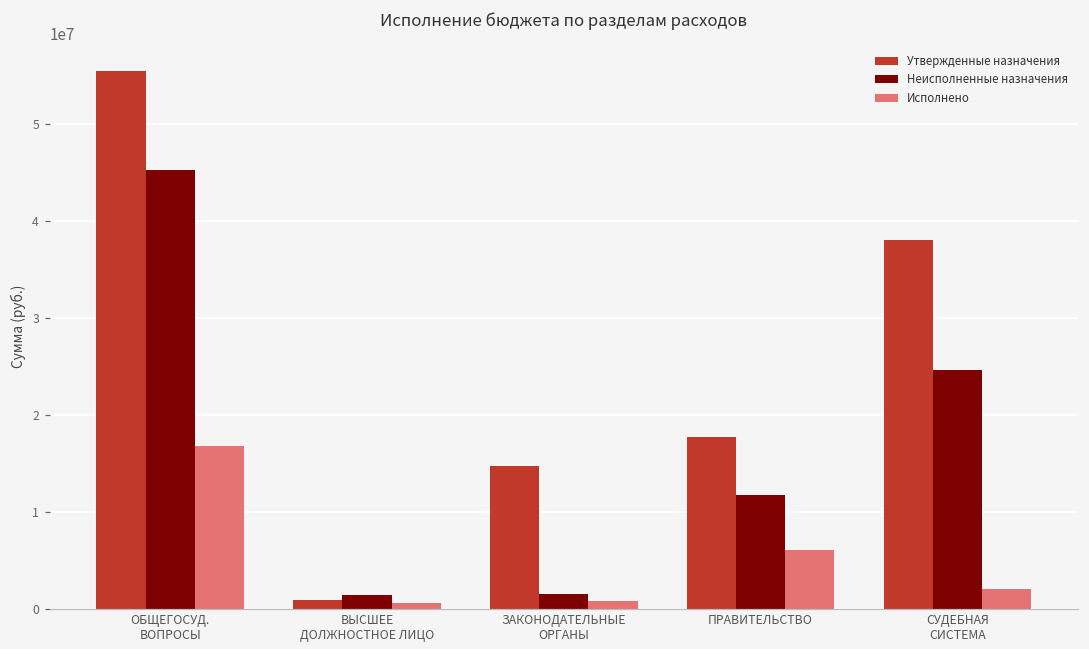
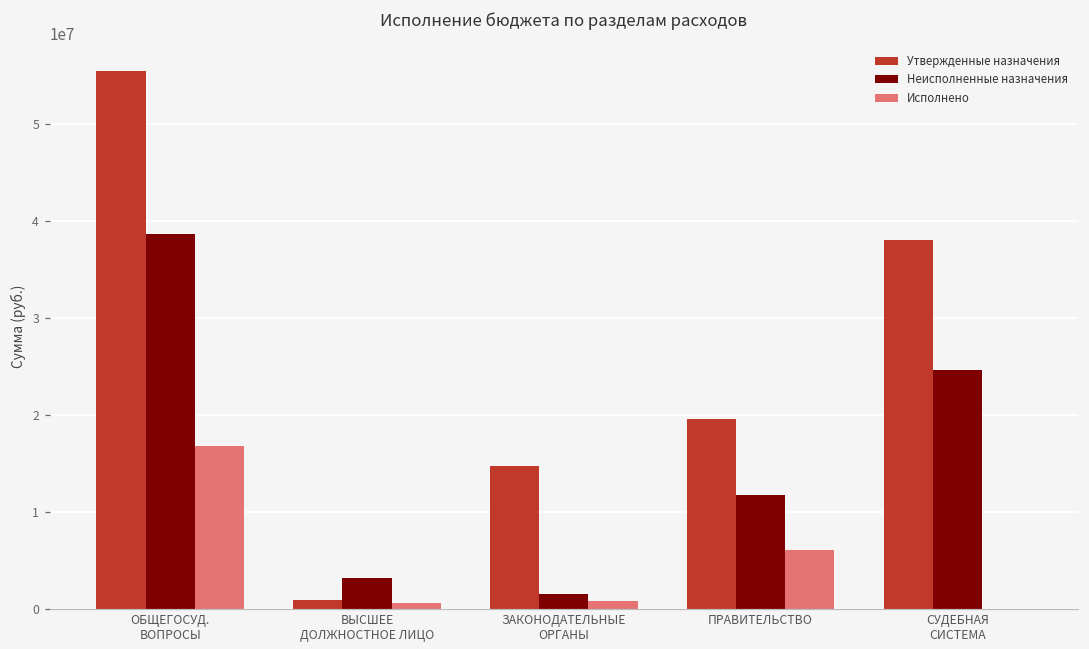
  {
    "Утвержденные назначения": {
      "ОБЩЕГОСУД. ВОПРОСЫ": 55000000,
      "ВЫСШЕЕ ДОЛЖНОСТНОЕ ЛИЦО": 1000000,
      "ЗАКОНОДАТЕЛЬНЫЕ ОРГАНЫ": 15000000,
-     "ПРАВИТЕЛЬСТВО": 18000000,
+     "ПРАВИТЕЛЬСТВО": 20000000,
      "СУДЕБНАЯ СИСТЕМА": 38000000
    },
    "Неисполненные назначения": {
-     "ОБЩЕГОСУД. ВОПРОСЫ": 45000000,
-     "ВЫСШЕЕ ДОЛЖНОСТНОЕ ЛИЦО": 1000000,
+     "ОБЩЕГОСУД. ВОПРОСЫ": 39000000,
+     "ВЫСШЕЕ ДОЛЖНОСТНОЕ ЛИЦО": 3000000,
      "ЗАКОНОДАТЕЛЬНЫЕ ОРГАНЫ": 2000000,
      "ПРАВИТЕЛЬСТВО": 12000000,
      "СУДЕБНАЯ СИСТЕМА": 25000000
    },
    "Исполнено": {
      "ОБЩЕГОСУД. ВОПРОСЫ": 17000000,
      "ВЫСШЕЕ ДОЛЖНОСТНОЕ ЛИЦО": 1000000,
      "ЗАКОНОДАТЕЛЬНЫЕ ОРГАНЫ": 1000000,
      "ПРАВИТЕЛЬСТВО": 6000000,
-     "СУДЕБНАЯ СИСТЕМА": 2000000
+     "СУДЕБНАЯ СИСТЕМА": 0
    }
  }
